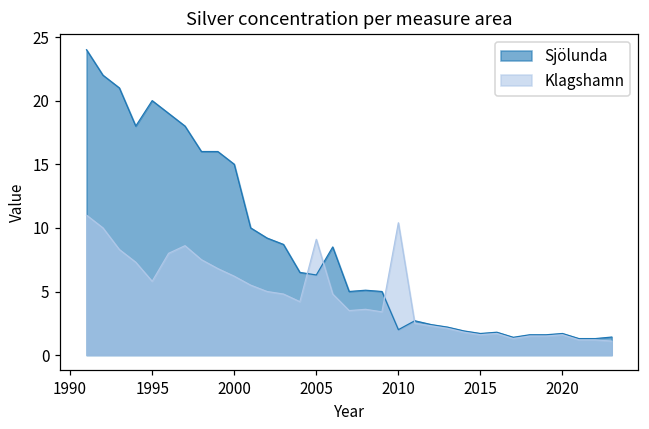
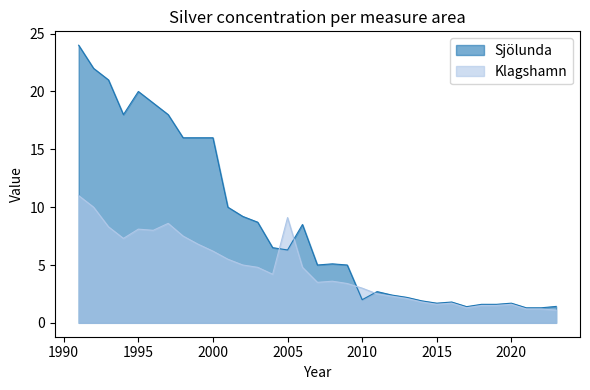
  {
    "Sjölunda": {
      "1995": 20,
-     "2000": 15,
+     "2000": 16,
      "2005": 6.3,
      "2010": 2
    },
    "Klagshamn": {
-     "1995": 5.8,
+     "1995": 8.1,
      "2000": 6.2,
      "2005": 9.1,
-     "2010": 10.4
+     "2010": 3.0
    }
  }
